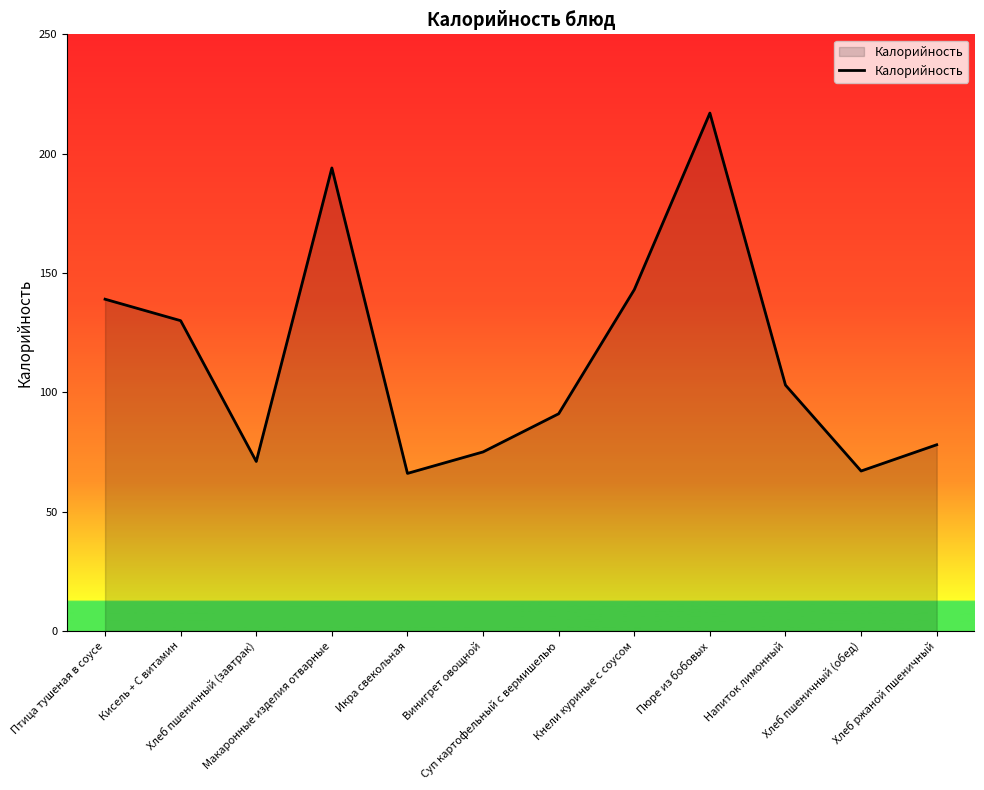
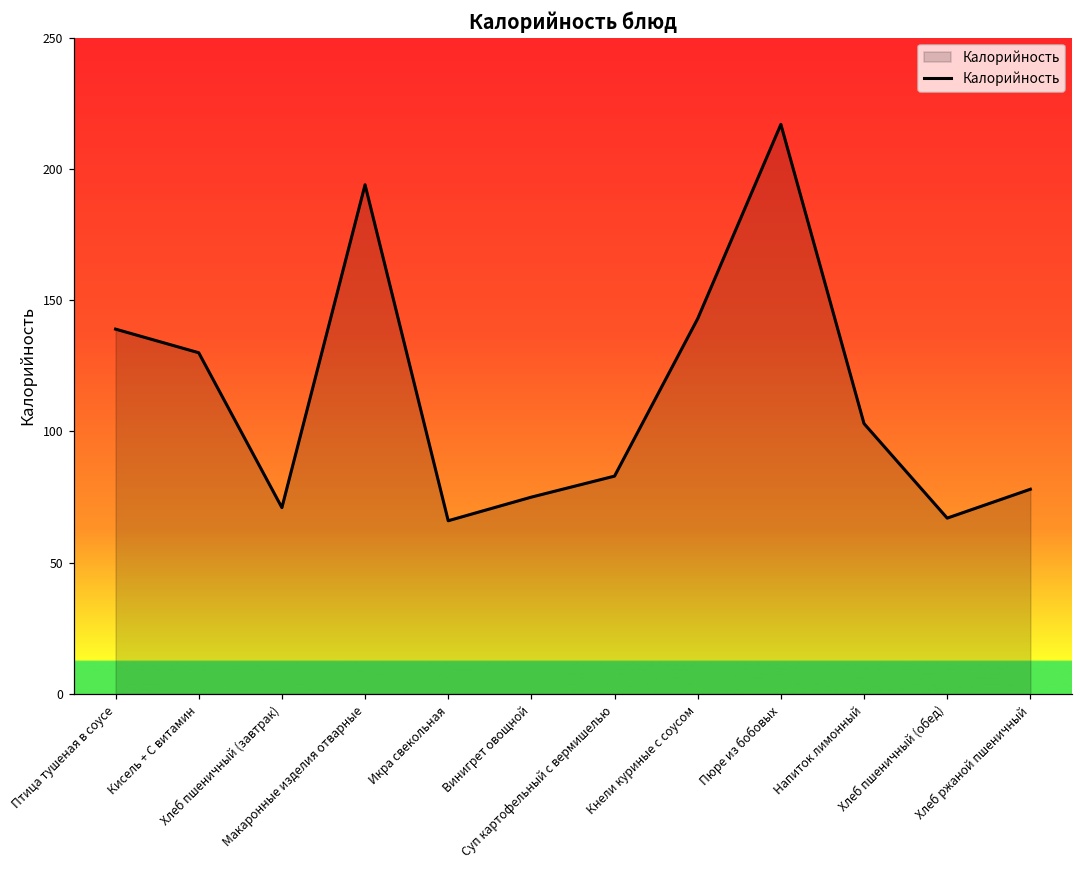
  {
    "Птица тушеная в соусе": 139,
    "Кисель + С витамин": 130,
    "Хлеб пшеничный (завтрак)": 71,
    "Макаронные изделия отварные": 194,
    "Икра свекольная": 66,
    "Винигрет овощной": 75,
-   "Суп картофельный с вермишелью": 91,
+   "Суп картофельный с вермишелью": 83,
    "Кнели куриные с соусом": 143,
    "Пюре из бобовых": 217,
    "Напиток лимонный": 103,
    "Хлеб пшеничный (обед)": 67,
    "Хлеб ржаной пшеничный": 78
  }
